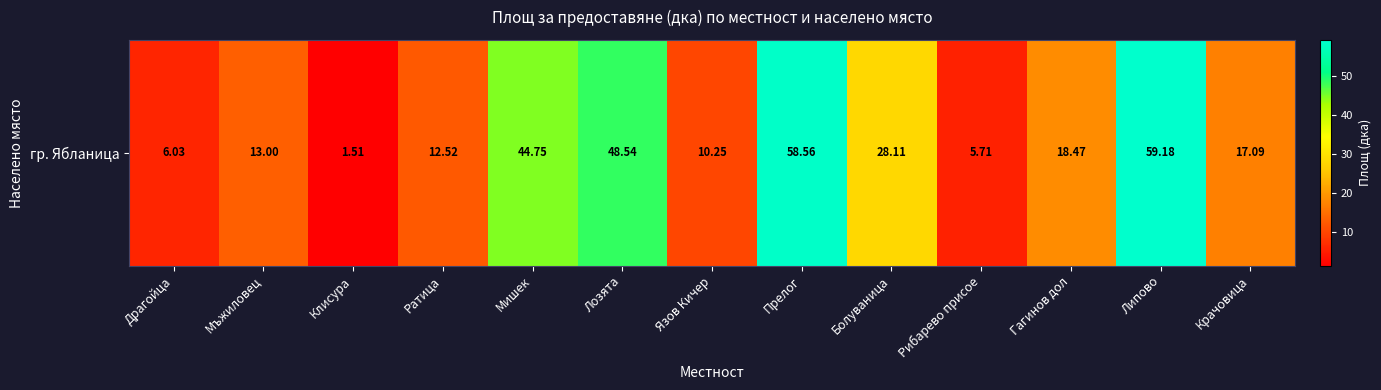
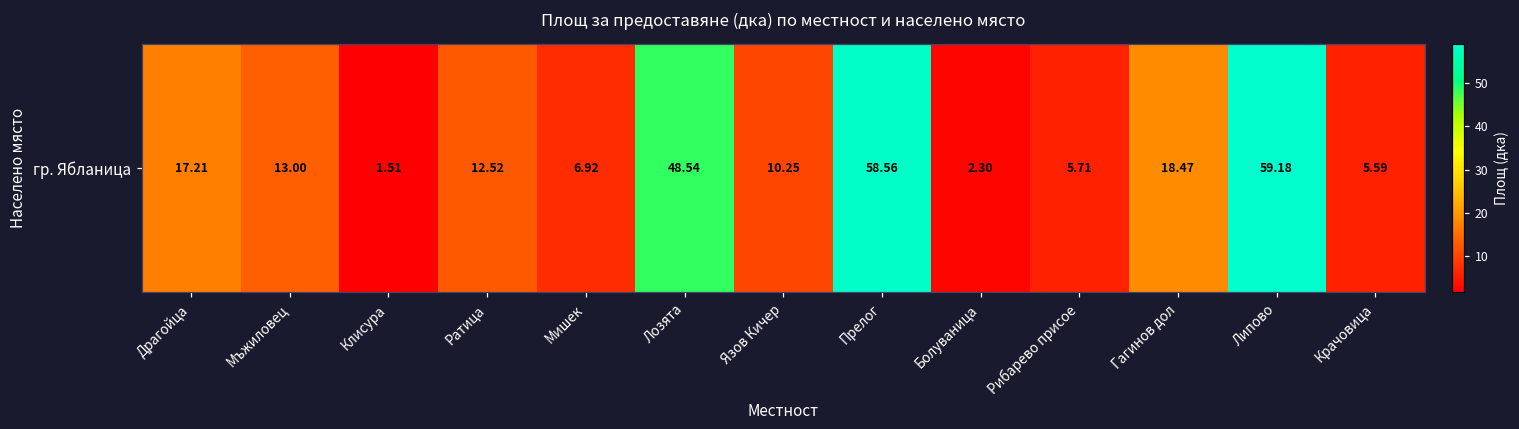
  {
    "гр. Ябланица": {
-     "Драгойца": 6.03,
+     "Драгойца": 17.21,
      "Мъжиловец": 13.00,
      "Клисура": 1.51,
      "Ратица": 12.52,
-     "Мишек": 44.75,
+     "Мишек": 6.92,
      "Лозята": 48.54,
      "Язов Кичер": 10.25,
      "Прелог": 58.56,
-     "Болуваница": 28.11,
+     "Болуваница": 2.30,
      "Рибарево присое": 5.71,
      "Гагинов дол": 18.47,
      "Липово": 59.18,
-     "Крачовица": 17.09
+     "Крачовица": 5.59
    }
  }
